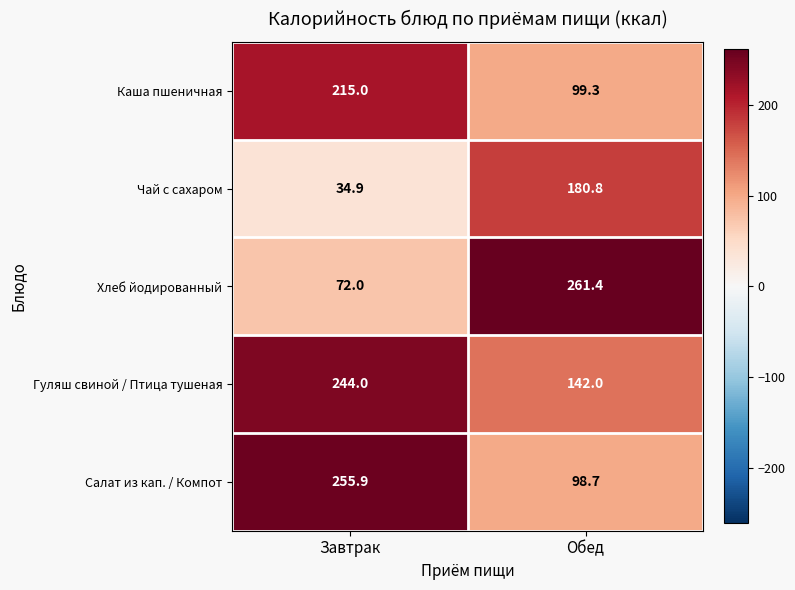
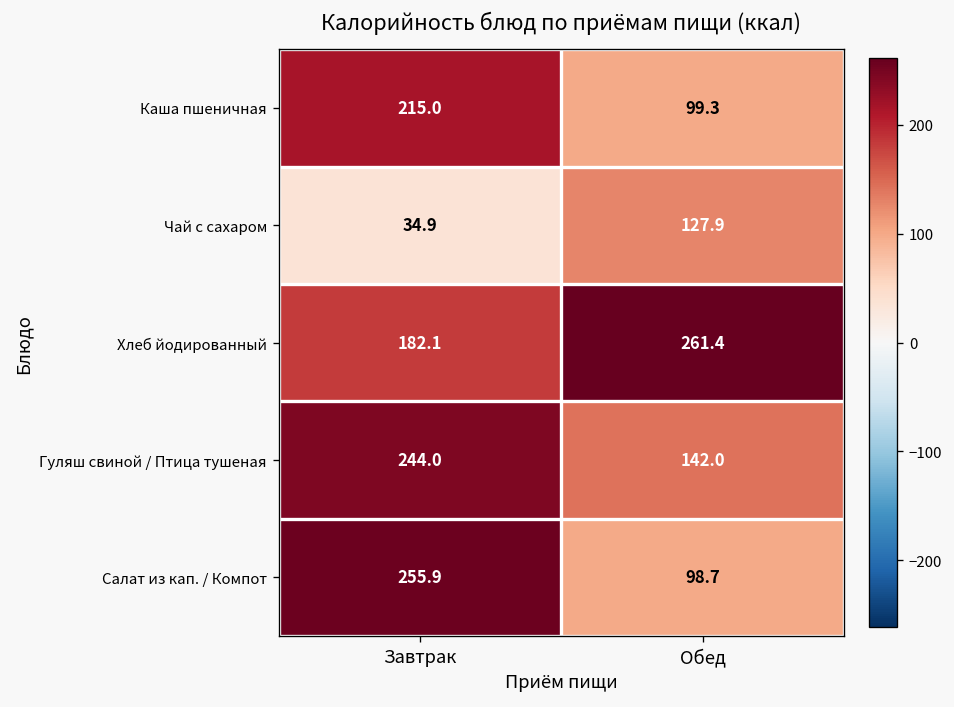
  {
    "Каша пшеничная": {
      "Завтрак": 215.0,
      "Обед": 99.3
    },
    "Чай с сахаром": {
      "Завтрак": 34.9,
-     "Обед": 180.8
+     "Обед": 127.9
    },
    "Хлеб йодированный": {
-     "Завтрак": 72.0,
+     "Завтрак": 182.1,
      "Обед": 261.4
    },
    "Гуляш свиной / Птица тушеная": {
      "Завтрак": 244.0,
      "Обед": 142.0
    },
    "Салат из кап. / Компот": {
      "Завтрак": 255.9,
      "Обед": 98.7
    }
  }
